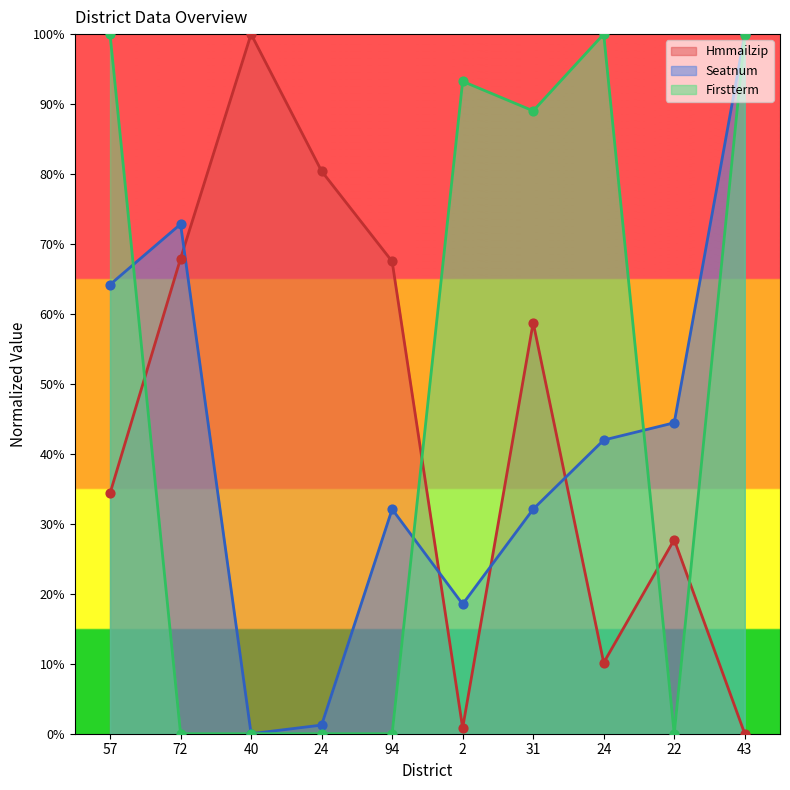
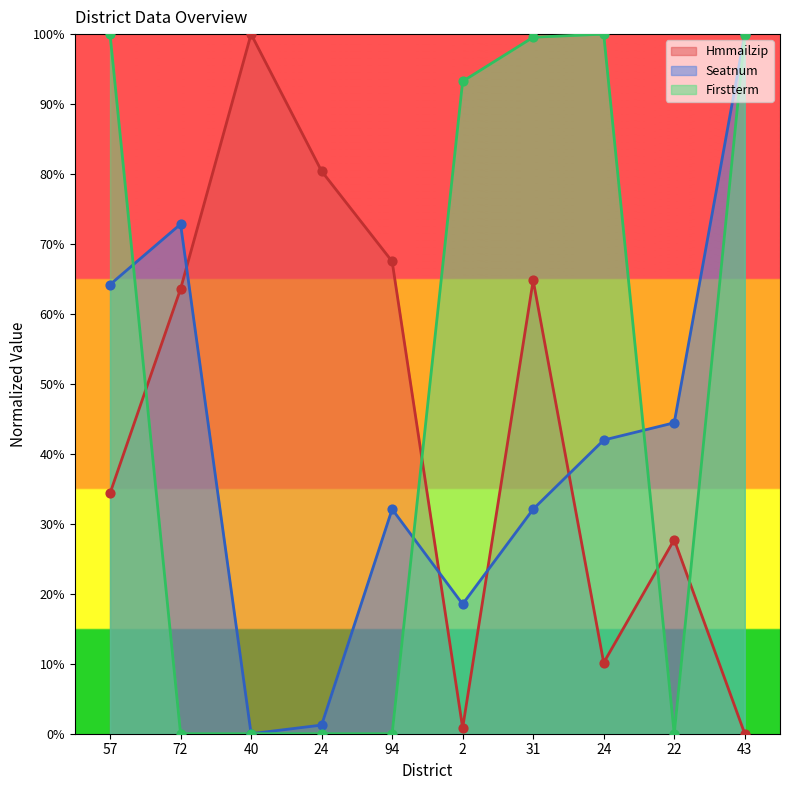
  {
    "Hmmailzip": {
      "57": "34%",
-     "72": "68%",
+     "72": "64%",
      "40": "100%",
      "94": "68%",
      "2": "1%",
-     "31": "59%",
+     "31": "65%",
      "22": "28%",
      "43": "0%"
    },
    "Seatnum": {
      "57": "64%",
      "72": "73%",
      "94": "32%",
      "2": "19%",
      "31": "32%",
      "22": "44%"
    },
    "Firstterm": {
      "57": "100%",
      "72": "0%",
      "94": "0%",
      "2": "93%",
-     "31": "89%",
+     "31": "100%",
      "22": "0%"
    }
  }
